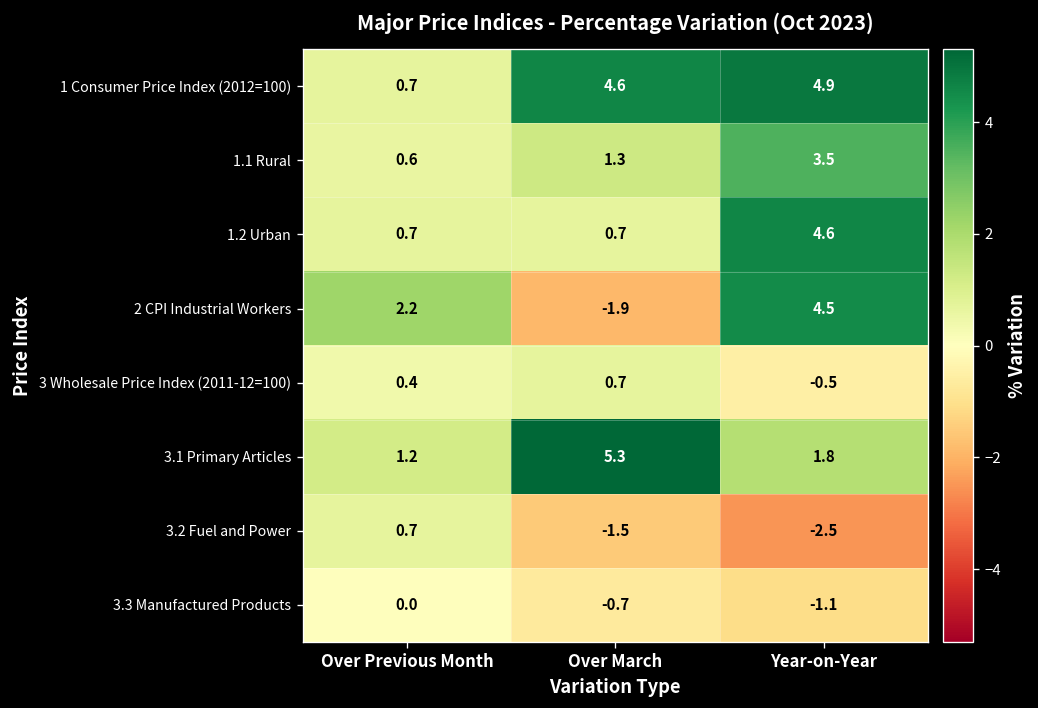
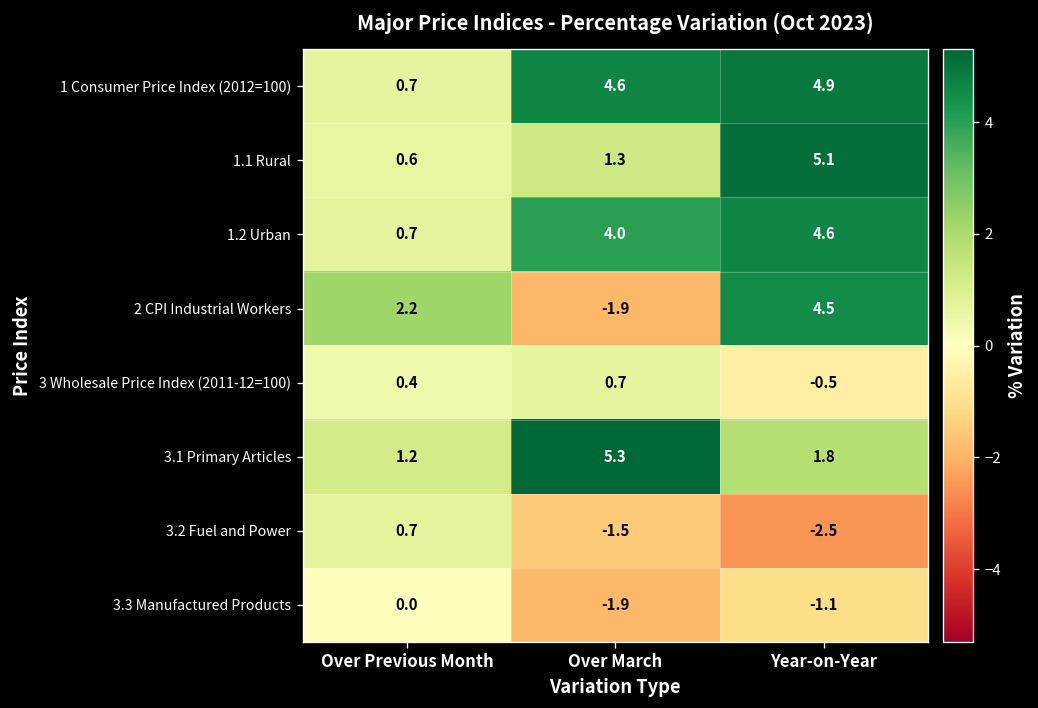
  {
    "1 Consumer Price Index (2012=100)": {
      "Over Previous Month": 0.7,
      "Over March": 4.6,
      "Year-on-Year": 4.9
    },
    "1.1 Rural": {
      "Over Previous Month": 0.6,
      "Over March": 1.3,
-     "Year-on-Year": 3.5
+     "Year-on-Year": 5.1
    },
    "1.2 Urban": {
      "Over Previous Month": 0.7,
-     "Over March": 0.7,
+     "Over March": 4.0,
      "Year-on-Year": 4.6
    },
    "2 CPI Industrial Workers": {
      "Over Previous Month": 2.2,
      "Over March": -1.9,
      "Year-on-Year": 4.5
    },
    "3 Wholesale Price Index (2011-12=100)": {
      "Over Previous Month": 0.4,
      "Over March": 0.7,
      "Year-on-Year": -0.5
    },
    "3.1 Primary Articles": {
      "Over Previous Month": 1.2,
      "Over March": 5.3,
      "Year-on-Year": 1.8
    },
    "3.2 Fuel and Power": {
      "Over Previous Month": 0.7,
      "Over March": -1.5,
      "Year-on-Year": -2.5
    },
    "3.3 Manufactured Products": {
      "Over Previous Month": 0.0,
-     "Over March": -0.7,
+     "Over March": -1.9,
      "Year-on-Year": -1.1
    }
  }
